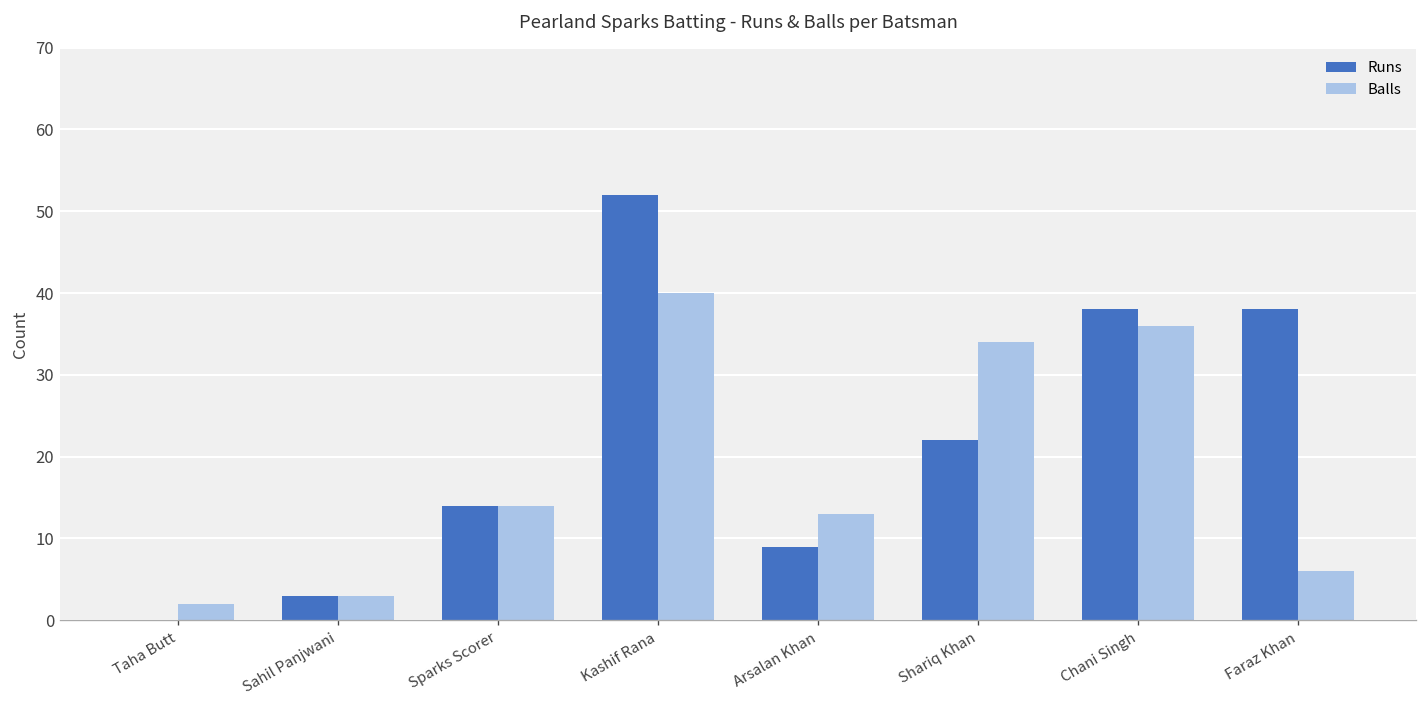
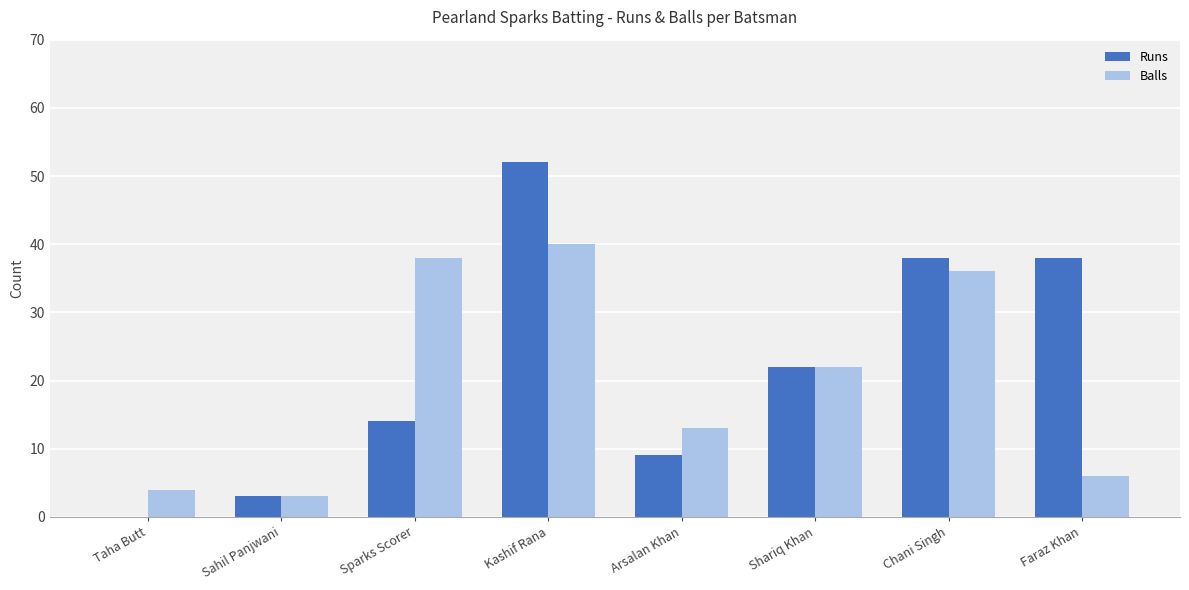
  {
    "Runs": {
      "Taha Butt": 0,
      "Sahil Panjwani": 3,
      "Sparks Scorer": 14,
      "Kashif Rana": 52,
      "Arsalan Khan": 9,
      "Shariq Khan": 22,
      "Chani Singh": 38,
      "Faraz Khan": 38
    },
    "Balls": {
-     "Taha Butt": 2,
+     "Taha Butt": 4,
      "Sahil Panjwani": 3,
-     "Sparks Scorer": 14,
+     "Sparks Scorer": 38,
      "Kashif Rana": 40,
      "Arsalan Khan": 13,
-     "Shariq Khan": 34,
+     "Shariq Khan": 22,
      "Chani Singh": 36,
      "Faraz Khan": 6
    }
  }
